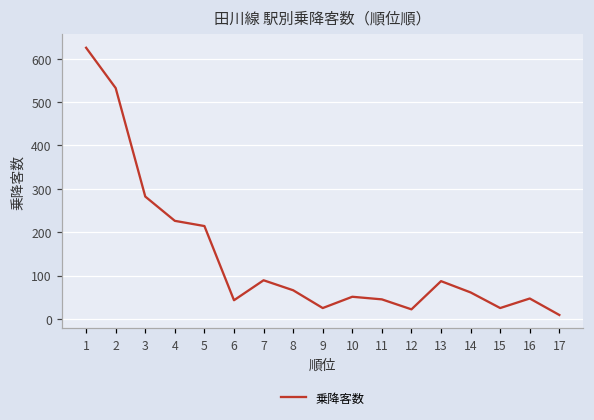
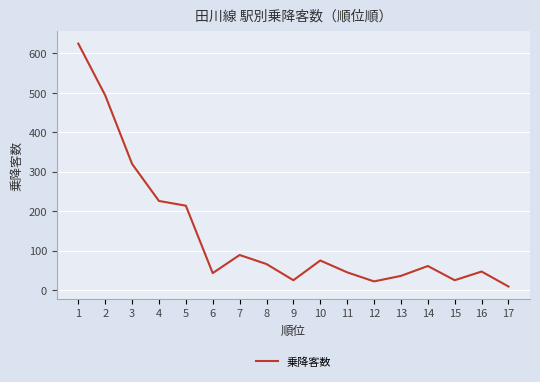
  {
    "1": 630,
-   "2": 530,
-   "3": 280,
+   "2": 490,
+   "3": 320,
    "4": 230,
    "5": 210,
    "6": 40,
    "7": 90,
    "8": 70,
    "9": 30,
-   "10": 50,
+   "10": 80,
    "11": 50,
    "12": 20,
-   "13": 90,
+   "13": 40,
    "14": 60,
    "15": 30,
    "16": 50,
    "17": 10
  }
